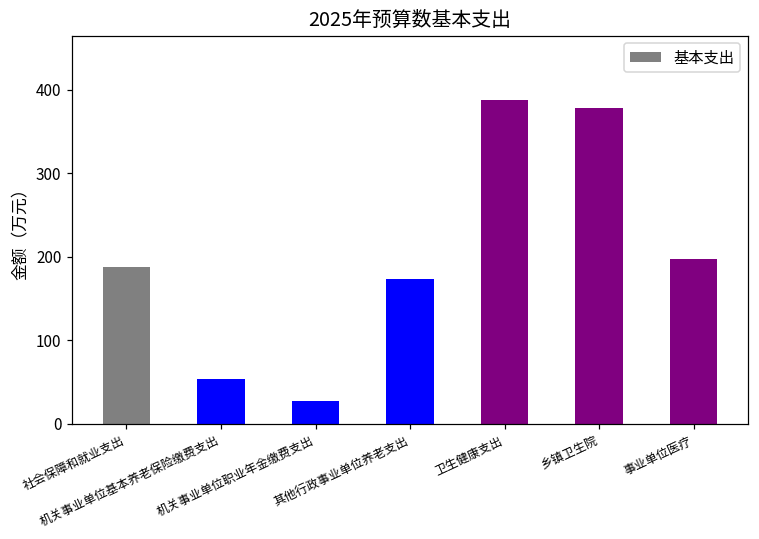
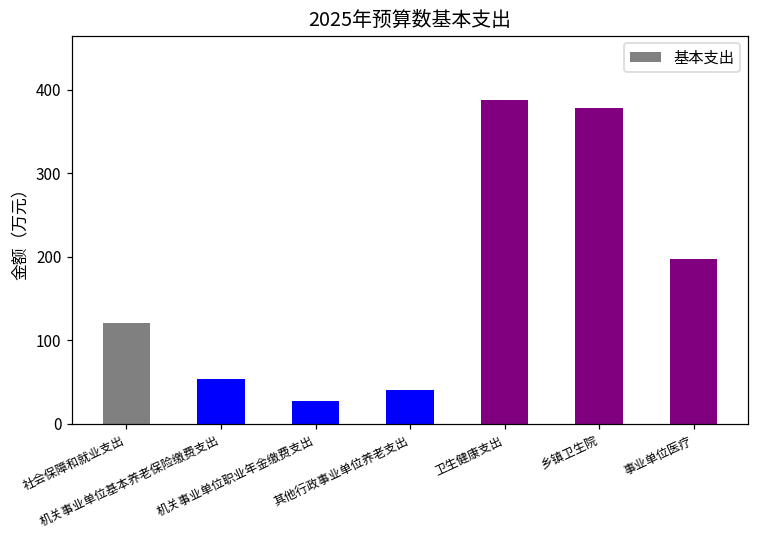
  {
-   "社会保障和就业支出": 190,
+   "社会保障和就业支出": 120,
    "机关事业单位基本养老保险缴费支出": 50,
    "机关事业单位职业年金缴费支出": 30,
-   "其他行政事业单位养老支出": 170,
+   "其他行政事业单位养老支出": 40,
    "卫生健康支出": 390,
    "乡镇卫生院": 380,
    "事业单位医疗": 200
  }
